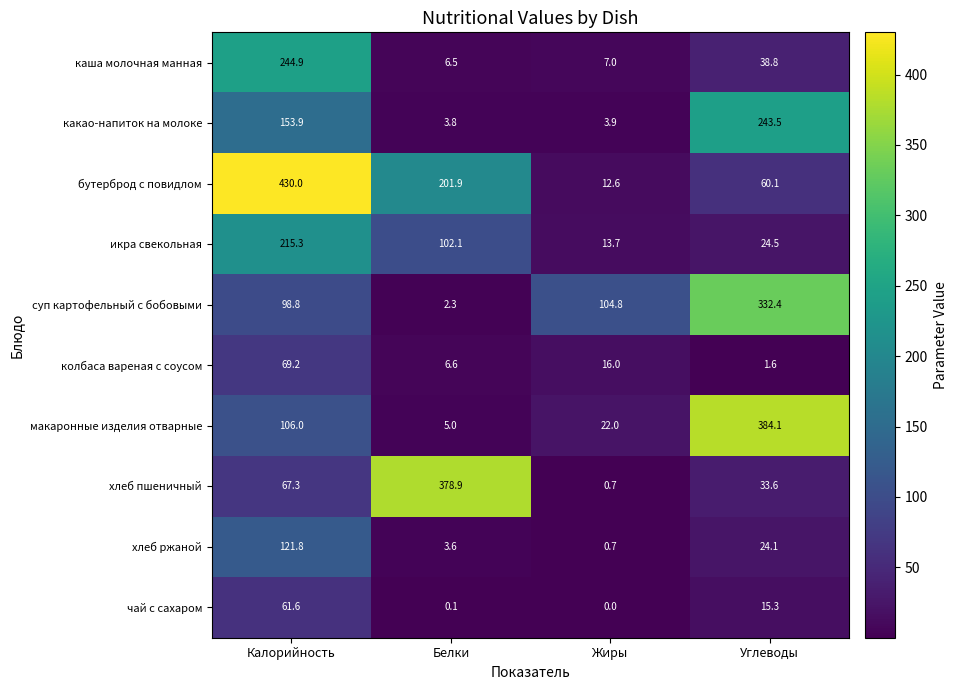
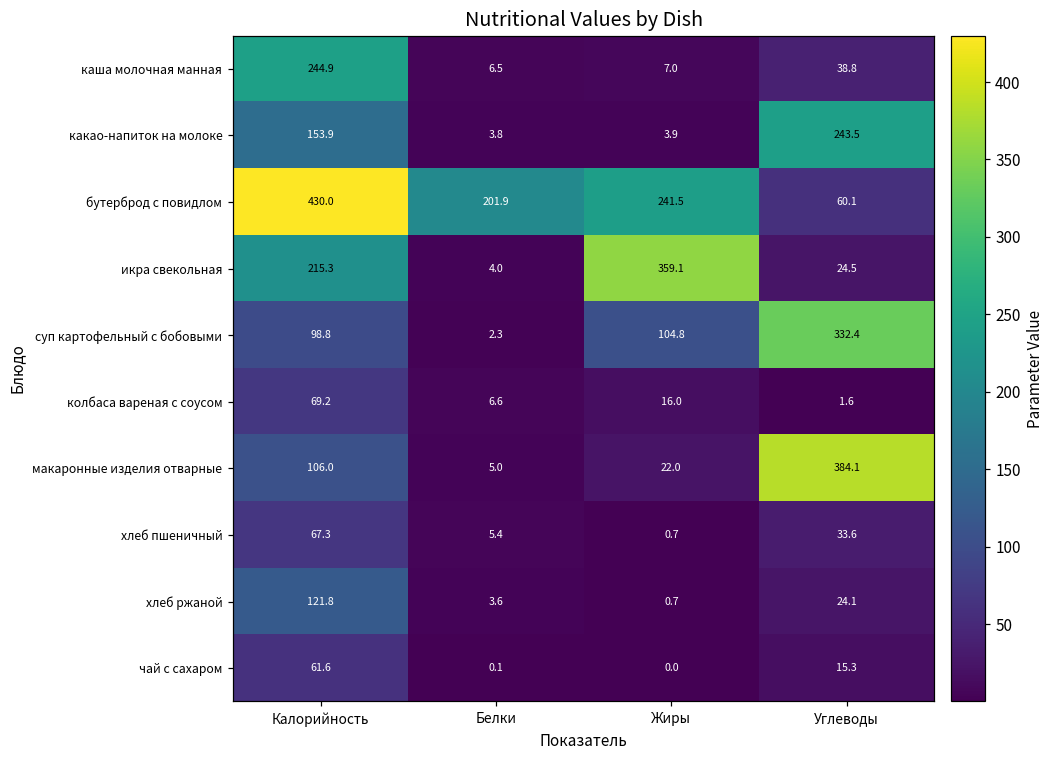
  {
    "каша молочная манная": {
      "Калорийность": 244.9,
      "Белки": 6.5,
      "Жиры": 7.0,
      "Углеводы": 38.8
    },
    "какао-напиток на молоке": {
      "Калорийность": 153.9,
      "Белки": 3.8,
      "Жиры": 3.9,
      "Углеводы": 243.5
    },
    "бутерброд с повидлом": {
      "Калорийность": 430.0,
      "Белки": 201.9,
-     "Жиры": 12.6,
+     "Жиры": 241.5,
      "Углеводы": 60.1
    },
    "икра свекольная": {
      "Калорийность": 215.3,
-     "Белки": 102.1,
-     "Жиры": 13.7,
+     "Белки": 4.0,
+     "Жиры": 359.1,
      "Углеводы": 24.5
    },
    "суп картофельный с бобовыми": {
      "Калорийность": 98.8,
      "Белки": 2.3,
      "Жиры": 104.8,
      "Углеводы": 332.4
    },
    "колбаса вареная с соусом": {
      "Калорийность": 69.2,
      "Белки": 6.6,
      "Жиры": 16.0,
      "Углеводы": 1.6
    },
    "макаронные изделия отварные": {
      "Калорийность": 106.0,
      "Белки": 5.0,
      "Жиры": 22.0,
      "Углеводы": 384.1
    },
    "хлеб пшеничный": {
      "Калорийность": 67.3,
-     "Белки": 378.9,
+     "Белки": 5.4,
      "Жиры": 0.7,
      "Углеводы": 33.6
    },
    "хлеб ржаной": {
      "Калорийность": 121.8,
      "Белки": 3.6,
      "Жиры": 0.7,
      "Углеводы": 24.1
    },
    "чай с сахаром": {
      "Калорийность": 61.6,
      "Белки": 0.1,
      "Жиры": 0.0,
      "Углеводы": 15.3
    }
  }
